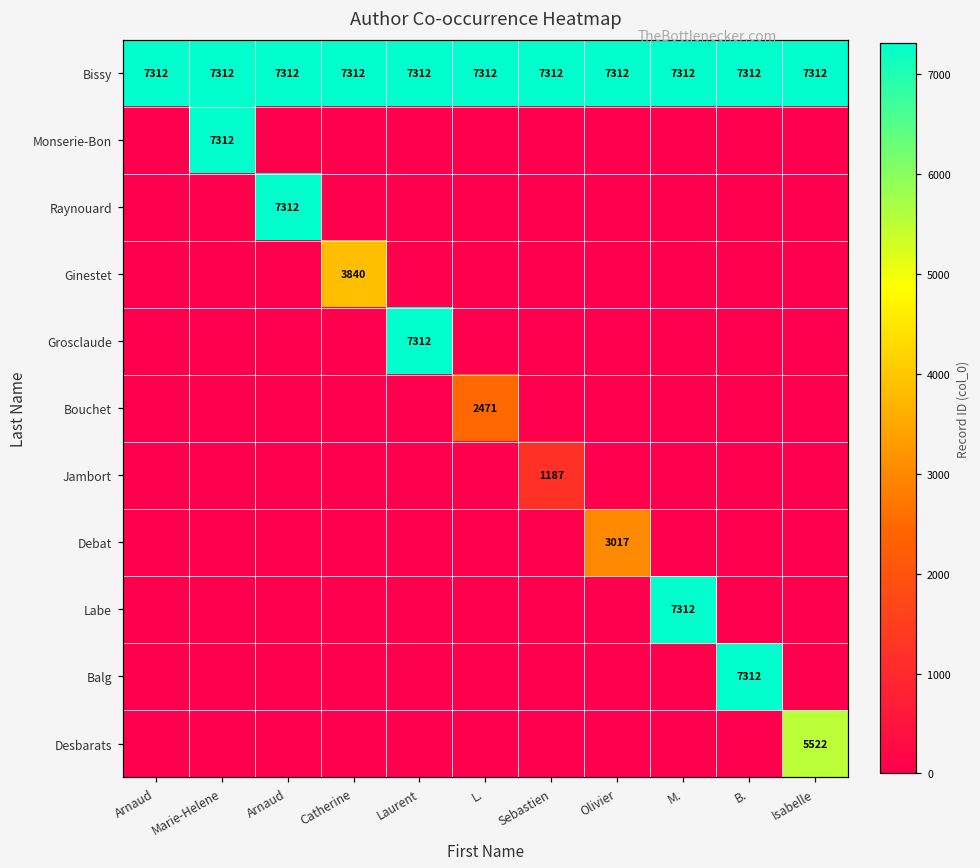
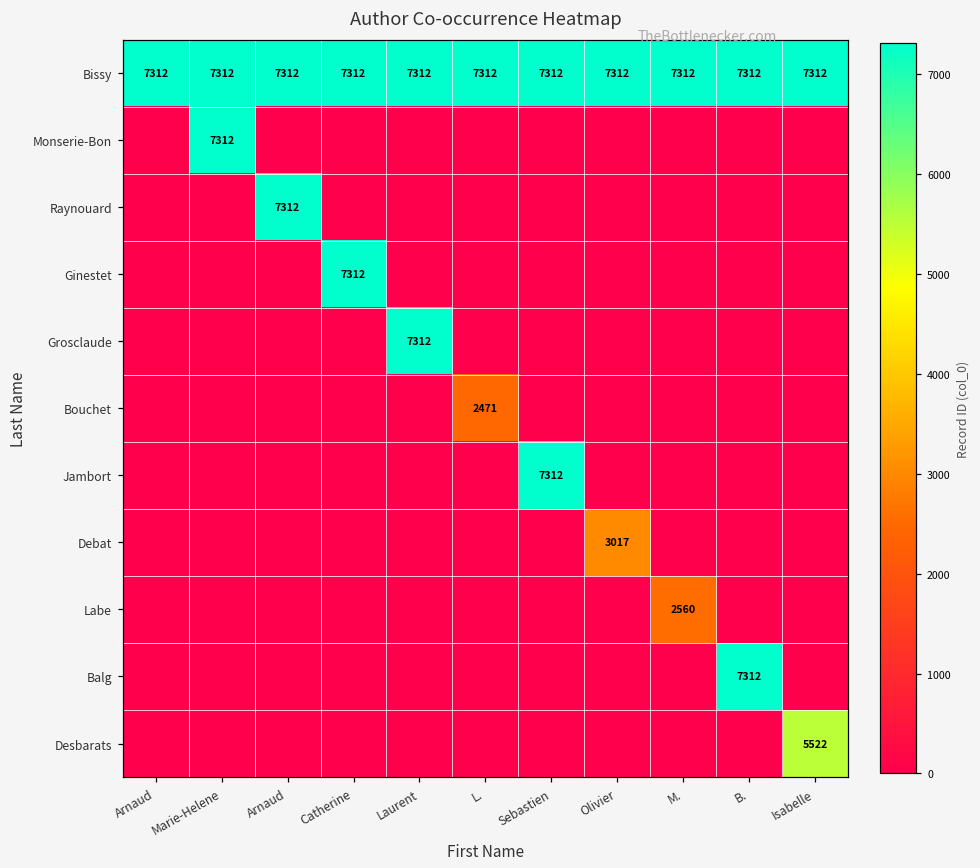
  {
    "Bissy": {
      "Marie-Helene": 7312,
      "Catherine": 7312,
      "Laurent": 7312,
      "L.": 7312,
      "Sebastien": 7312,
      "Olivier": 7312,
      "M.": 7312,
      "B.": 7312,
      "Isabelle": 7312
    },
    "Monserie-Bon": {
      "Marie-Helene": 7312
    },
    "Ginestet": {
-     "Catherine": 3840
+     "Catherine": 7312
    },
    "Grosclaude": {
      "Laurent": 7312
    },
    "Bouchet": {
      "L.": 2471
    },
    "Jambort": {
-     "Sebastien": 1187
+     "Sebastien": 7312
    },
    "Debat": {
      "Olivier": 3017
    },
    "Labe": {
-     "M.": 7312
+     "M.": 2560
    },
    "Balg": {
      "B.": 7312
    },
    "Desbarats": {
      "Isabelle": 5522
    }
  }
